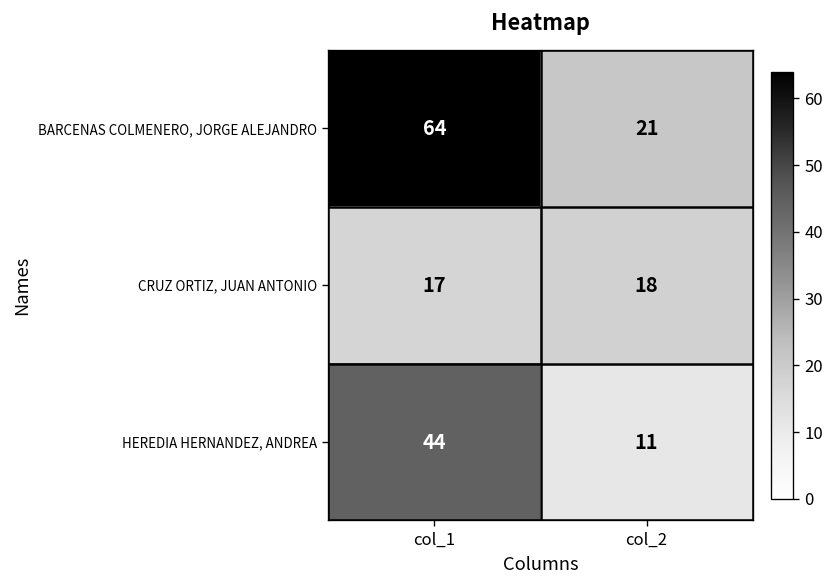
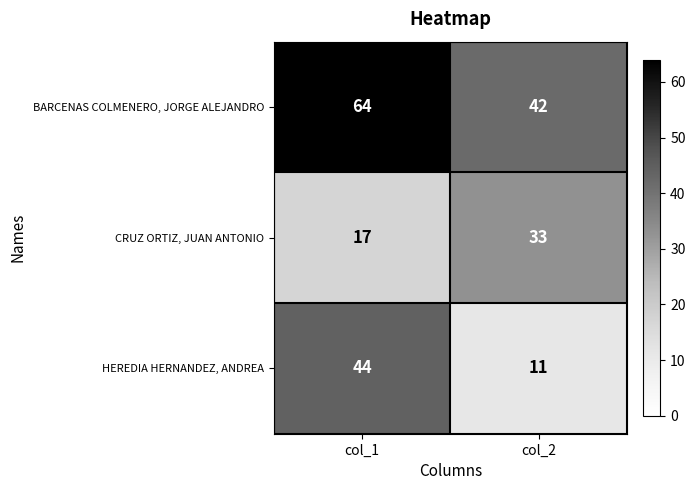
  {
    "BARCENAS COLMENERO, JORGE ALEJANDRO": {
      "col_1": 64,
-     "col_2": 21
+     "col_2": 42
    },
    "CRUZ ORTIZ, JUAN ANTONIO": {
      "col_1": 17,
-     "col_2": 18
+     "col_2": 33
    },
    "HEREDIA HERNANDEZ, ANDREA": {
      "col_1": 44,
      "col_2": 11
    }
  }
